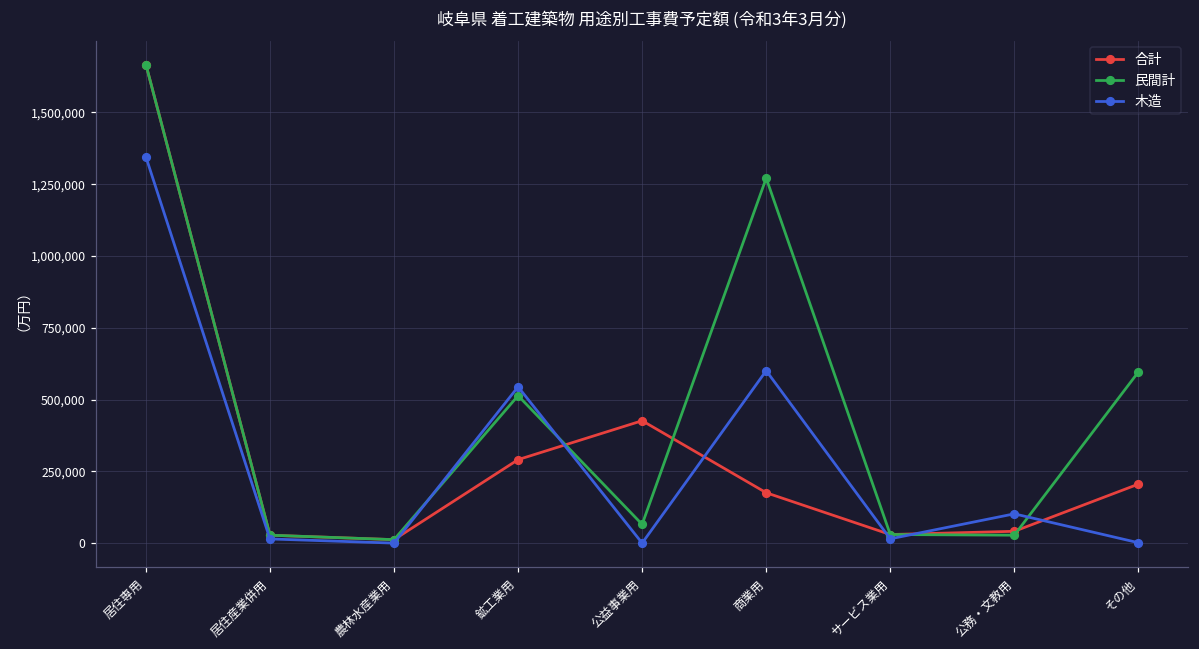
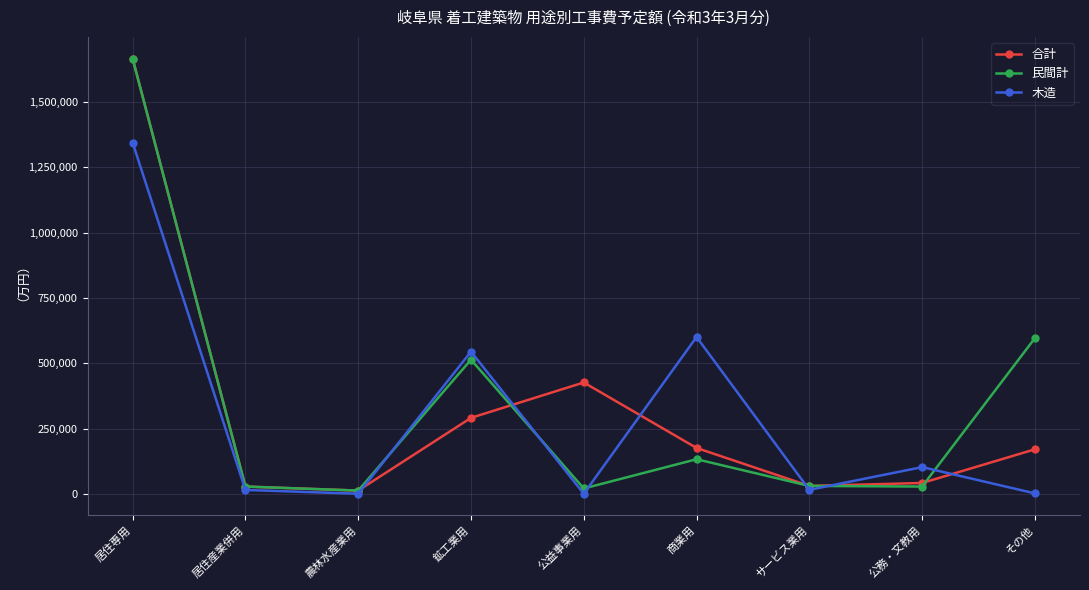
  {
    "合計": {
      "鉱工業用": "290,000",
      "公益事業用": "430,000",
      "商業用": "180,000",
      "公務・文教用": "40,000",
-     "その他": "210,000"
+     "その他": "170,000"
    },
    "民間計": {
      "鉱工業用": "510,000",
-     "公益事業用": "70,000",
-     "商業用": "1,270,000",
+     "公益事業用": "20,000",
+     "商業用": "130,000",
      "公務・文教用": "30,000",
      "その他": "600,000"
    },
    "木造": {
      "居住専用": "1,340,000",
      "居住産業併用": "20,000",
      "農林水産業用": "0",
      "鉱工業用": "540,000",
      "公益事業用": "0",
      "商業用": "600,000",
      "サービス業用": "20,000",
      "公務・文教用": "100,000",
      "その他": "0"
    }
  }
